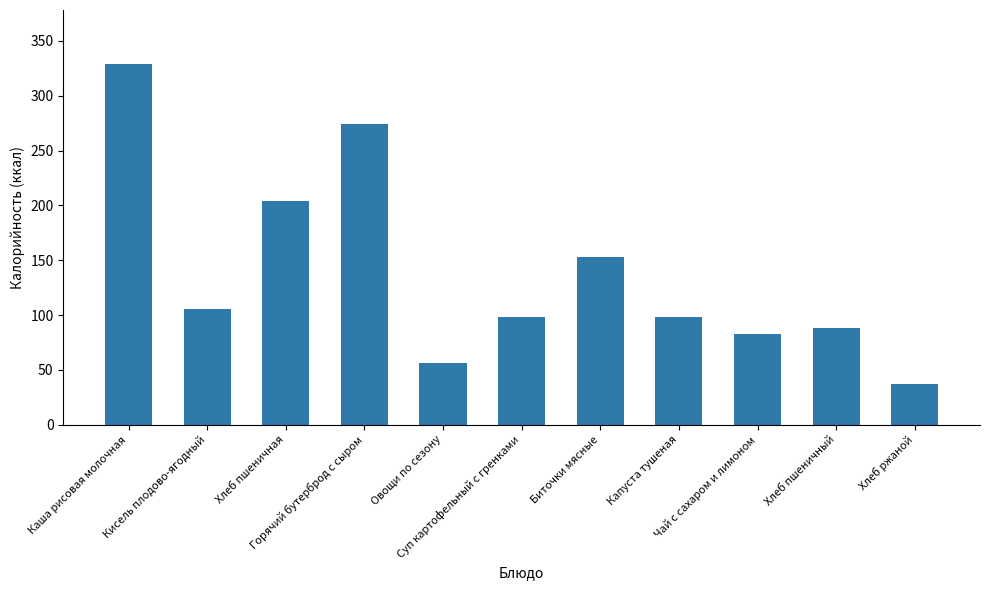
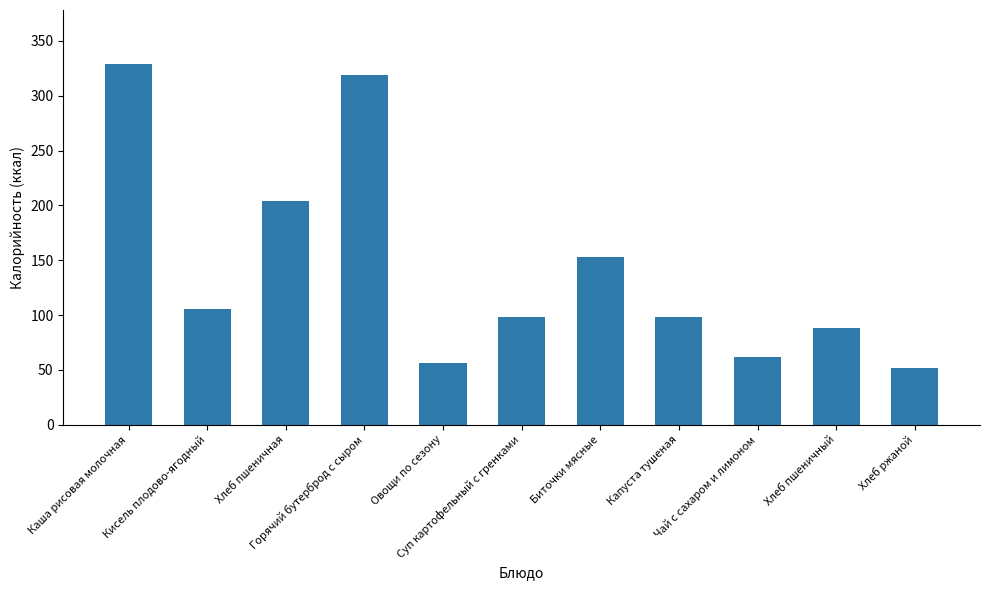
  {
    "Каша рисовая молочная": 329,
    "Кисель плодово-ягодный": 105,
    "Хлеб пшеничная": 204,
-   "Горячий бутерброд с сыром": 274,
+   "Горячий бутерброд с сыром": 319,
    "Овощи по сезону": 56,
    "Суп картофельный с гренками": 98,
    "Биточки мясные": 153,
    "Капуста тушеная": 98,
-   "Чай с сахаром и лимоном": 83,
+   "Чай с сахаром и лимоном": 62,
    "Хлеб пшеничный": 88,
-   "Хлеб ржаной": 37
+   "Хлеб ржаной": 51
  }
